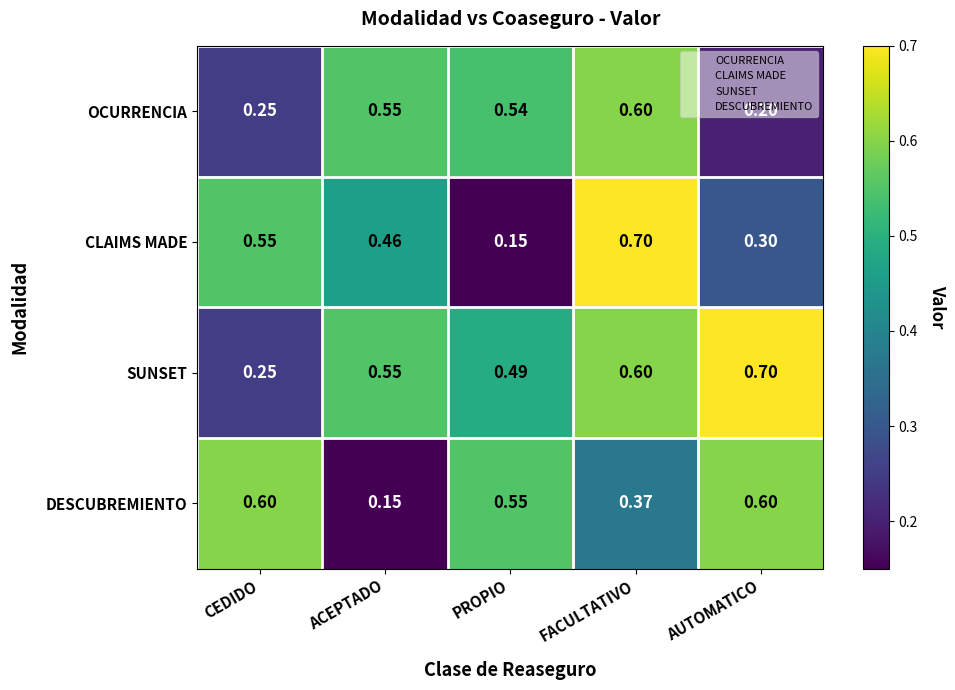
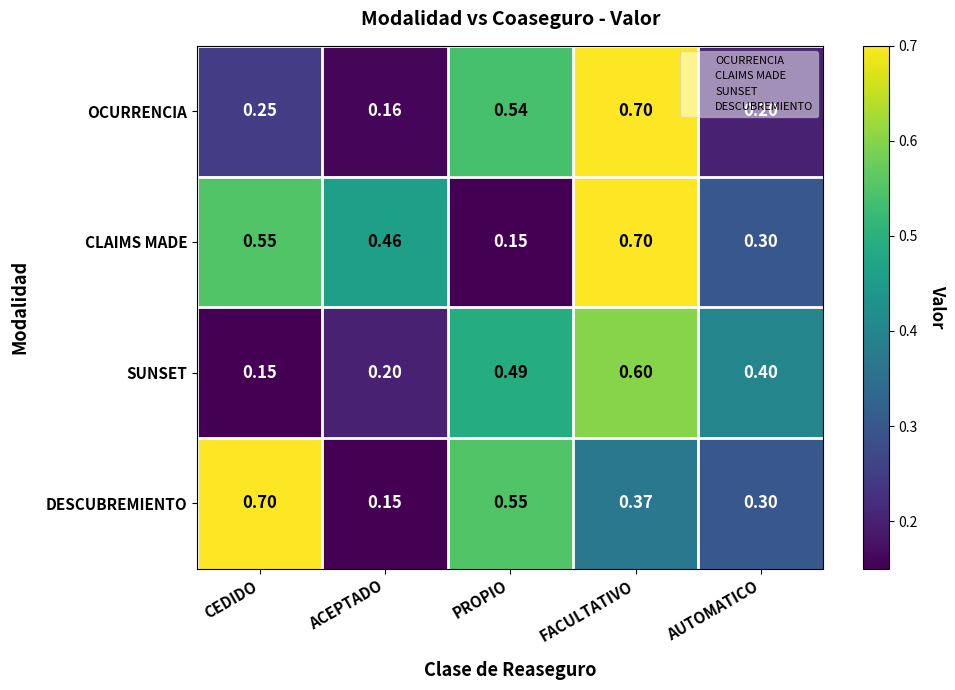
  {
    "OCURRENCIA": {
      "CEDIDO": 0.25,
-     "ACEPTADO": 0.55,
+     "ACEPTADO": 0.16,
      "PROPIO": 0.54,
-     "FACULTATIVO": 0.60
+     "FACULTATIVO": 0.70
    },
    "CLAIMS MADE": {
      "CEDIDO": 0.55,
      "ACEPTADO": 0.46,
      "PROPIO": 0.15,
      "FACULTATIVO": 0.70,
      "AUTOMATICO": 0.30
    },
    "SUNSET": {
-     "CEDIDO": 0.25,
-     "ACEPTADO": 0.55,
+     "CEDIDO": 0.15,
+     "ACEPTADO": 0.20,
      "PROPIO": 0.49,
      "FACULTATIVO": 0.60,
-     "AUTOMATICO": 0.70
+     "AUTOMATICO": 0.40
    },
    "DESCUBREMIENTO": {
-     "CEDIDO": 0.60,
+     "CEDIDO": 0.70,
      "ACEPTADO": 0.15,
      "PROPIO": 0.55,
      "FACULTATIVO": 0.37,
-     "AUTOMATICO": 0.60
+     "AUTOMATICO": 0.30
    }
  }
